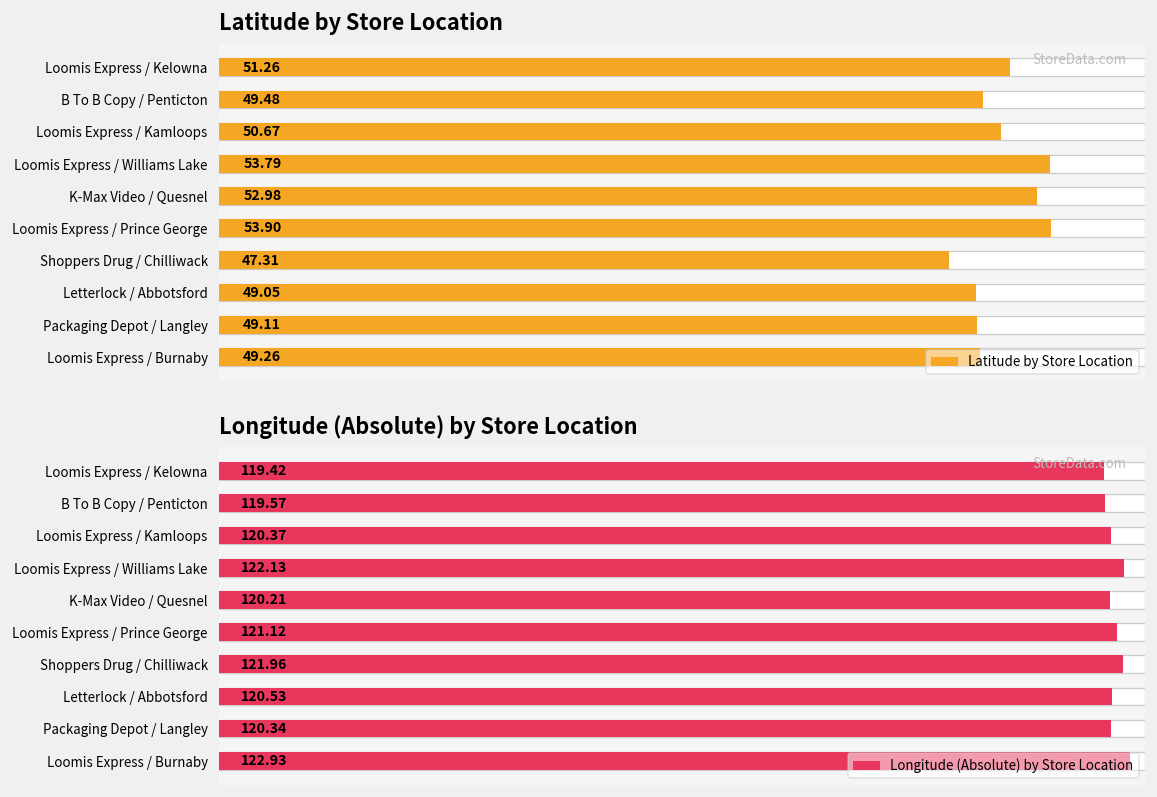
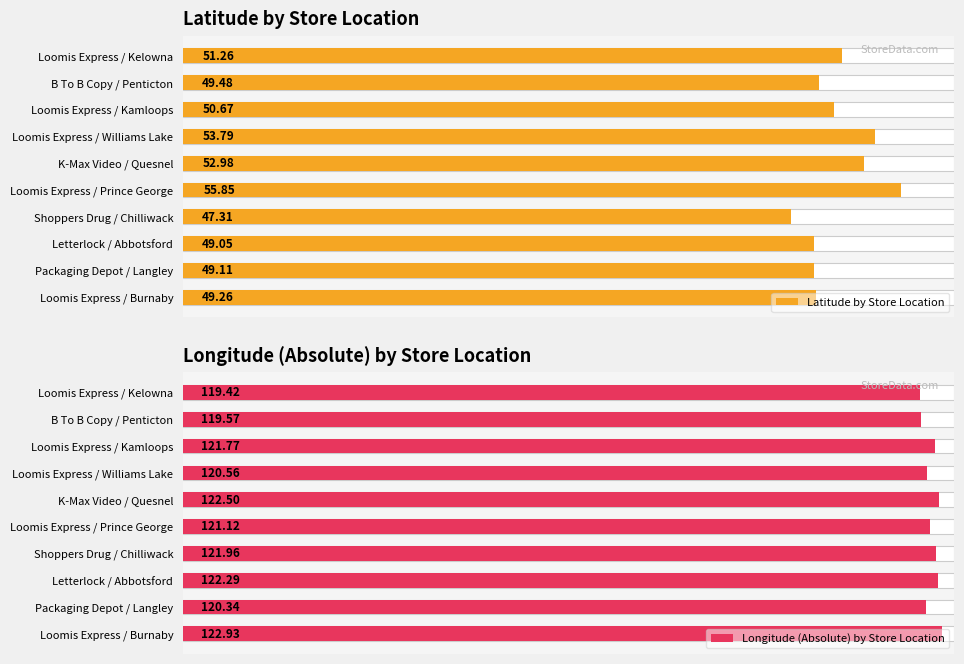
  {
    "Latitude by Store Location": {
      "Latitude by Store Location": {
-       "Loomis Express / Prince George": 53.90
+       "Loomis Express / Prince George": 55.85
      }
    },
    "Longitude (Absolute) by Store Location": {
      "Longitude (Absolute) by Store Location": {
-       "Loomis Express / Kamloops": 120.37,
-       "Loomis Express / Williams Lake": 122.13,
-       "K-Max Video / Quesnel": 120.21,
-       "Letterlock / Abbotsford": 120.53
+       "Loomis Express / Kamloops": 121.77,
+       "Loomis Express / Williams Lake": 120.56,
+       "K-Max Video / Quesnel": 122.50,
+       "Letterlock / Abbotsford": 122.29
      }
    }
  }
